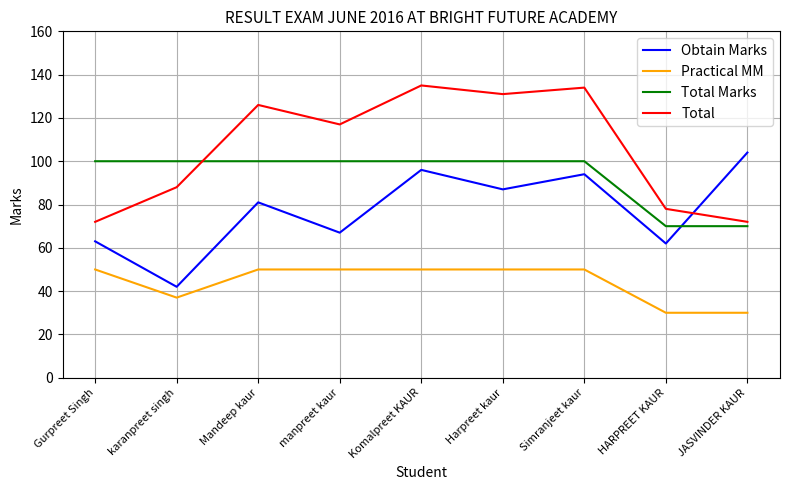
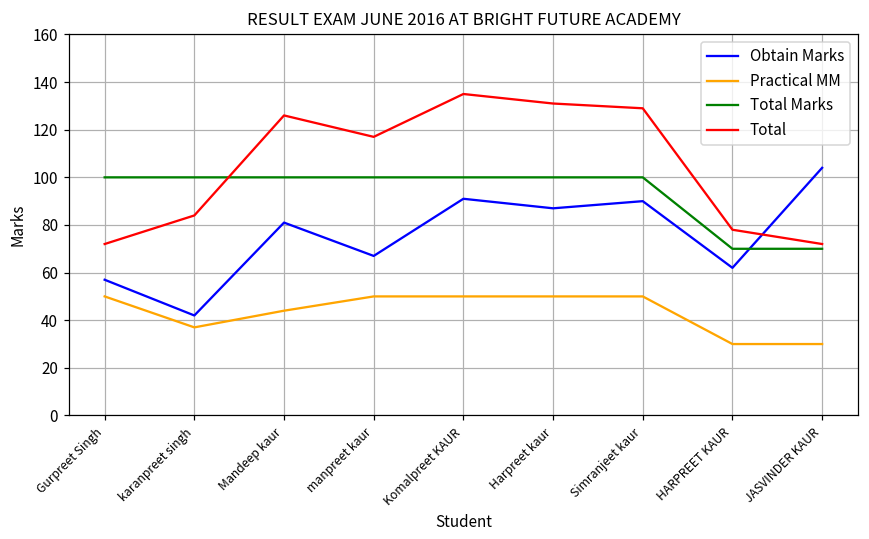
  {
    "Obtain Marks": {
-     "Gurpreet Singh": 63,
+     "Gurpreet Singh": 57,
      "karanpreet singh": 42,
      "Mandeep kaur": 81,
      "manpreet kaur": 67,
-     "Komalpreet KAUR": 96,
+     "Komalpreet KAUR": 91,
      "Harpreet kaur": 87,
-     "Simranjeet kaur": 94,
+     "Simranjeet kaur": 90,
      "HARPREET KAUR": 62,
      "JASVINDER KAUR": 104
    },
    "Practical MM": {
      "Gurpreet Singh": 50,
      "karanpreet singh": 37,
-     "Mandeep kaur": 50,
+     "Mandeep kaur": 44,
      "manpreet kaur": 50,
      "Komalpreet KAUR": 50,
      "Harpreet kaur": 50,
      "Simranjeet kaur": 50,
      "HARPREET KAUR": 30,
      "JASVINDER KAUR": 30
    },
    "Total Marks": {
      "Gurpreet Singh": 100,
      "karanpreet singh": 100,
      "Mandeep kaur": 100,
      "manpreet kaur": 100,
      "Komalpreet KAUR": 100,
      "Harpreet kaur": 100,
      "Simranjeet kaur": 100,
      "HARPREET KAUR": 70,
      "JASVINDER KAUR": 70
    },
    "Total": {
      "Gurpreet Singh": 72,
-     "karanpreet singh": 88,
+     "karanpreet singh": 84,
      "Mandeep kaur": 126,
      "manpreet kaur": 117,
      "Komalpreet KAUR": 135,
      "Harpreet kaur": 131,
-     "Simranjeet kaur": 134,
+     "Simranjeet kaur": 129,
      "HARPREET KAUR": 78,
      "JASVINDER KAUR": 72
    }
  }
